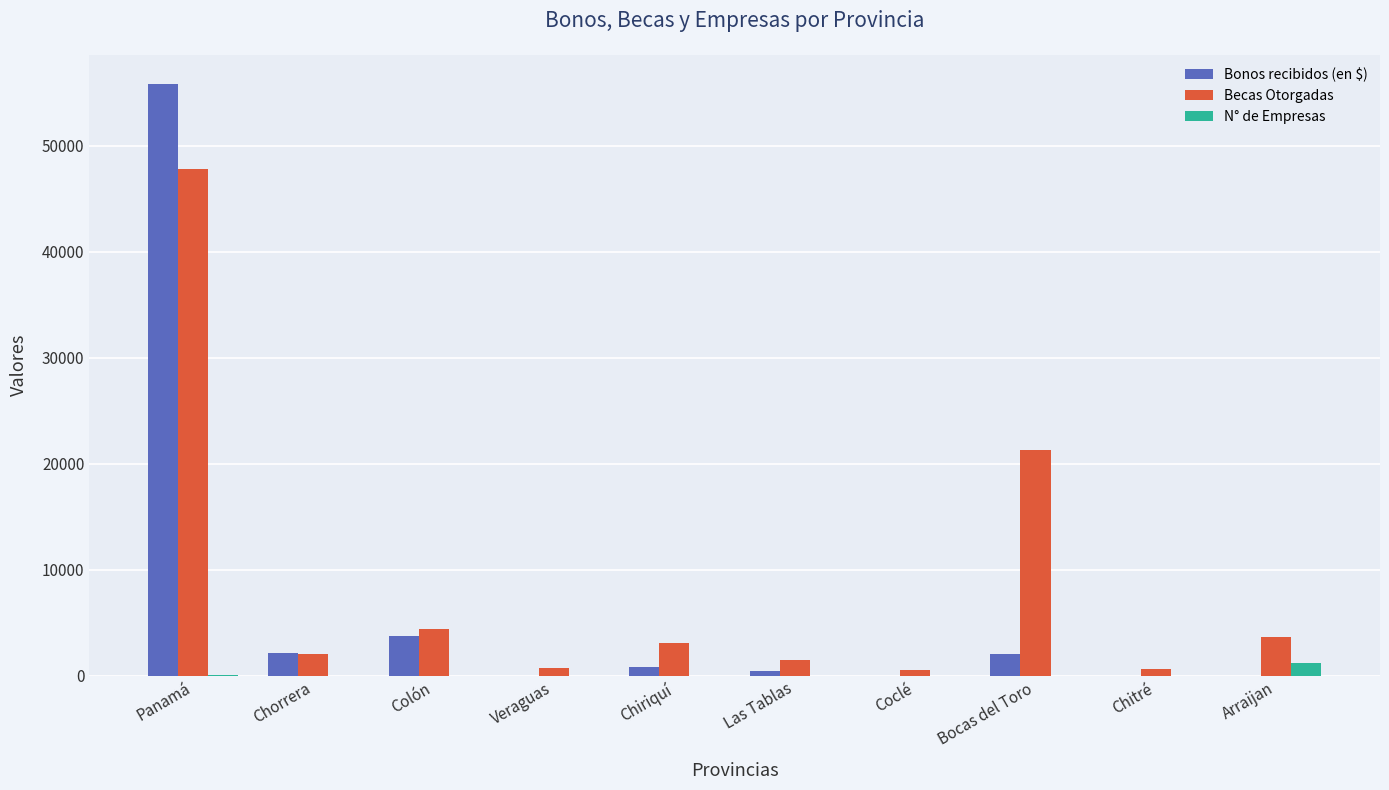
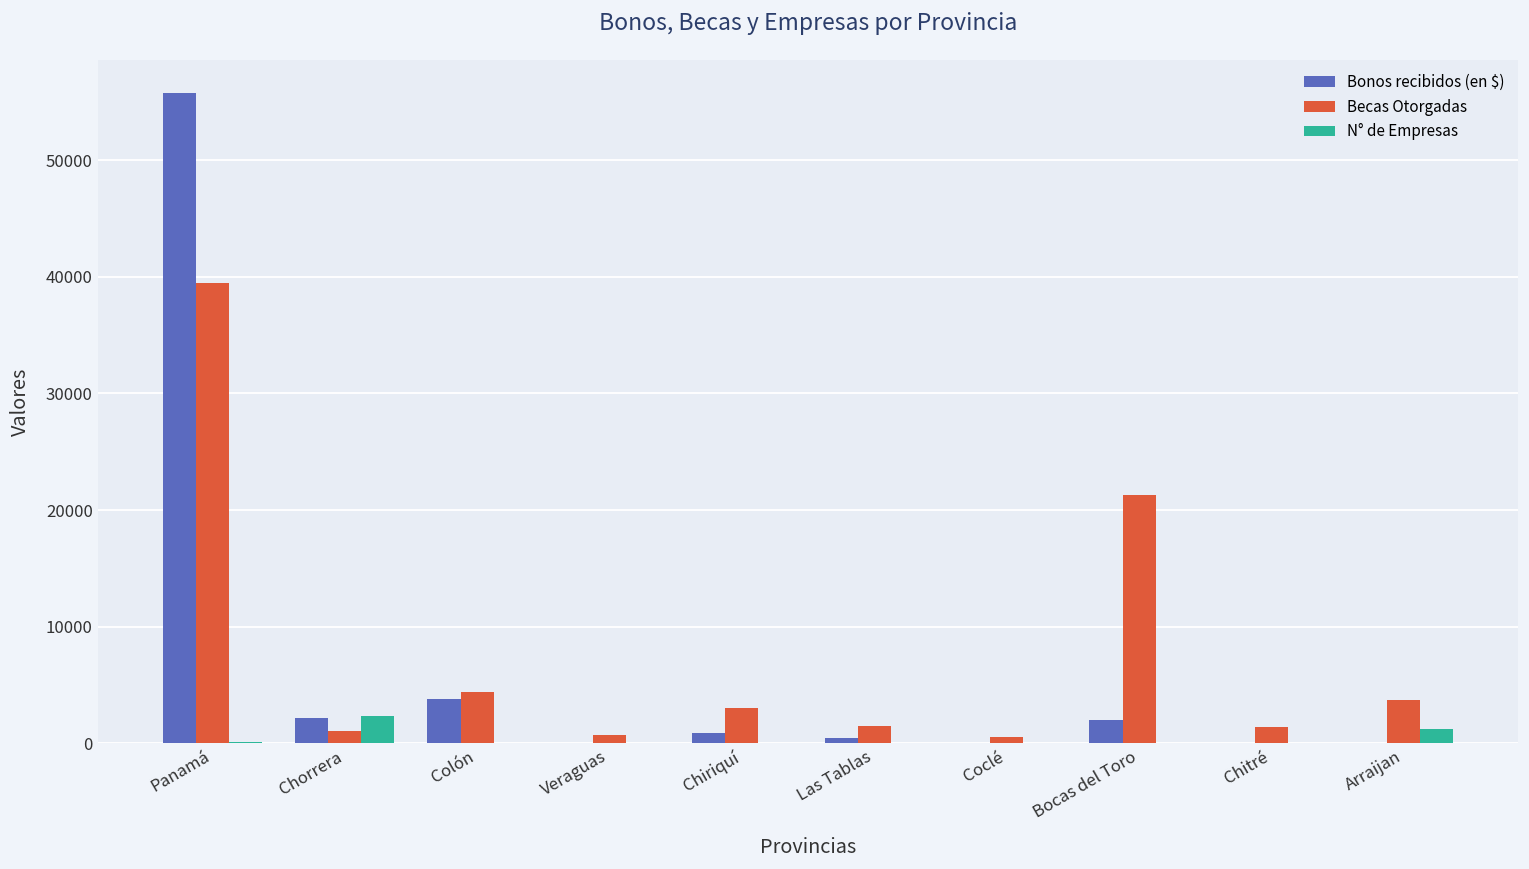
  {
    "Bonos recibidos (en $)": {
      "Panamá": 55800,
      "Chorrera": 2100,
      "Colón": 3800,
      "Veraguas": 0,
      "Chiriquí": 900,
      "Las Tablas": 500,
      "Coclé": 0,
      "Bocas del Toro": 2000,
      "Chitré": 0,
      "Arraijan": 0
    },
    "Becas Otorgadas": {
-     "Panamá": 47800,
-     "Chorrera": 2000,
+     "Panamá": 39500,
+     "Chorrera": 1000,
      "Colón": 4400,
      "Veraguas": 700,
      "Chiriquí": 3100,
      "Las Tablas": 1400,
      "Coclé": 500,
      "Bocas del Toro": 21300,
-     "Chitré": 600,
+     "Chitré": 1400,
      "Arraijan": 3700
    },
    "N° de Empresas": {
-     "Chorrera": 0,
+     "Chorrera": 2400,
      "Arraijan": 1200
    }
  }
